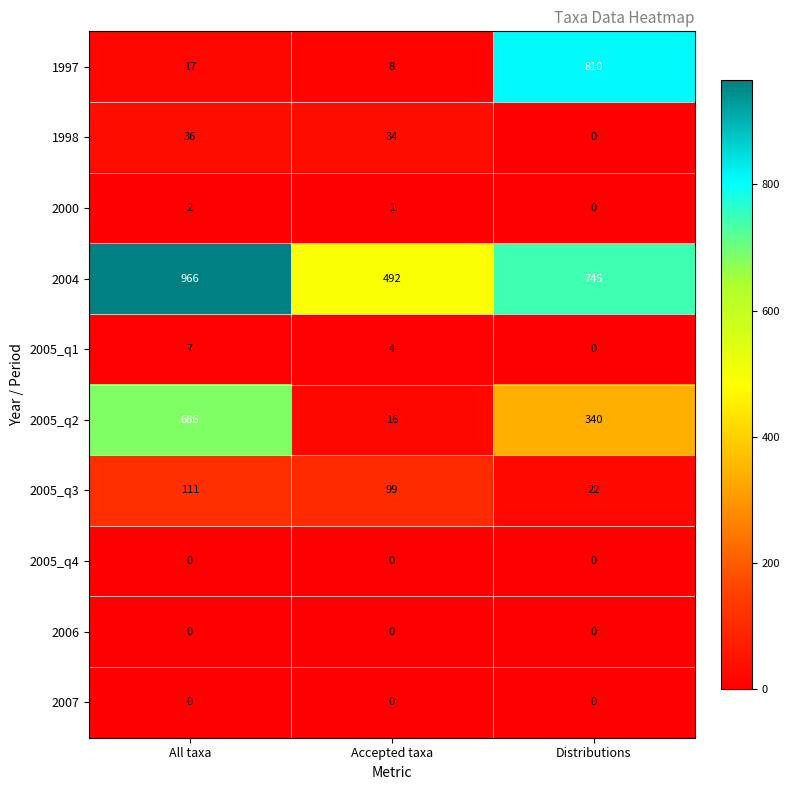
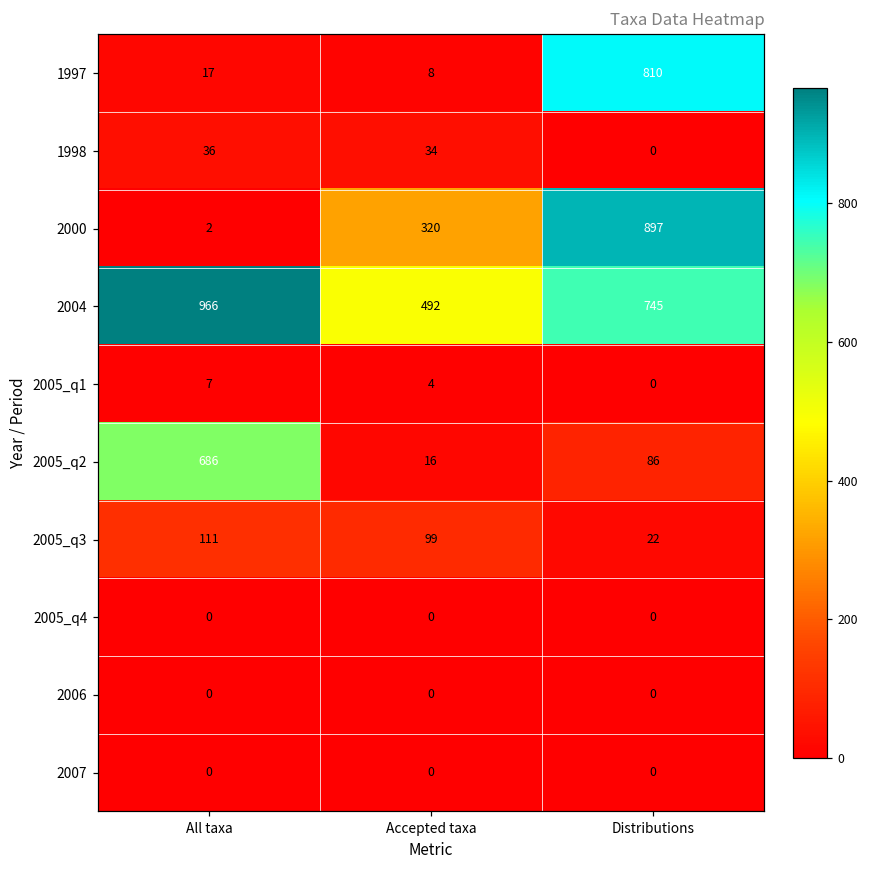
  {
    "1997": {
      "All taxa": 17,
      "Accepted taxa": 8,
      "Distributions": 810
    },
    "1998": {
      "All taxa": 36,
      "Accepted taxa": 34,
      "Distributions": 0
    },
    "2000": {
      "All taxa": 2,
-     "Accepted taxa": 1,
-     "Distributions": 0
+     "Accepted taxa": 320,
+     "Distributions": 897
    },
    "2004": {
      "All taxa": 966,
      "Accepted taxa": 492,
      "Distributions": 745
    },
    "2005_q1": {
      "All taxa": 7,
      "Accepted taxa": 4,
      "Distributions": 0
    },
    "2005_q2": {
      "All taxa": 686,
      "Accepted taxa": 16,
-     "Distributions": 340
+     "Distributions": 86
    },
    "2005_q3": {
      "All taxa": 111,
      "Accepted taxa": 99,
      "Distributions": 22
    },
    "2005_q4": {
      "All taxa": 0,
      "Accepted taxa": 0,
      "Distributions": 0
    },
    "2006": {
      "All taxa": 0,
      "Accepted taxa": 0,
      "Distributions": 0
    },
    "2007": {
      "All taxa": 0,
      "Accepted taxa": 0,
      "Distributions": 0
    }
  }
